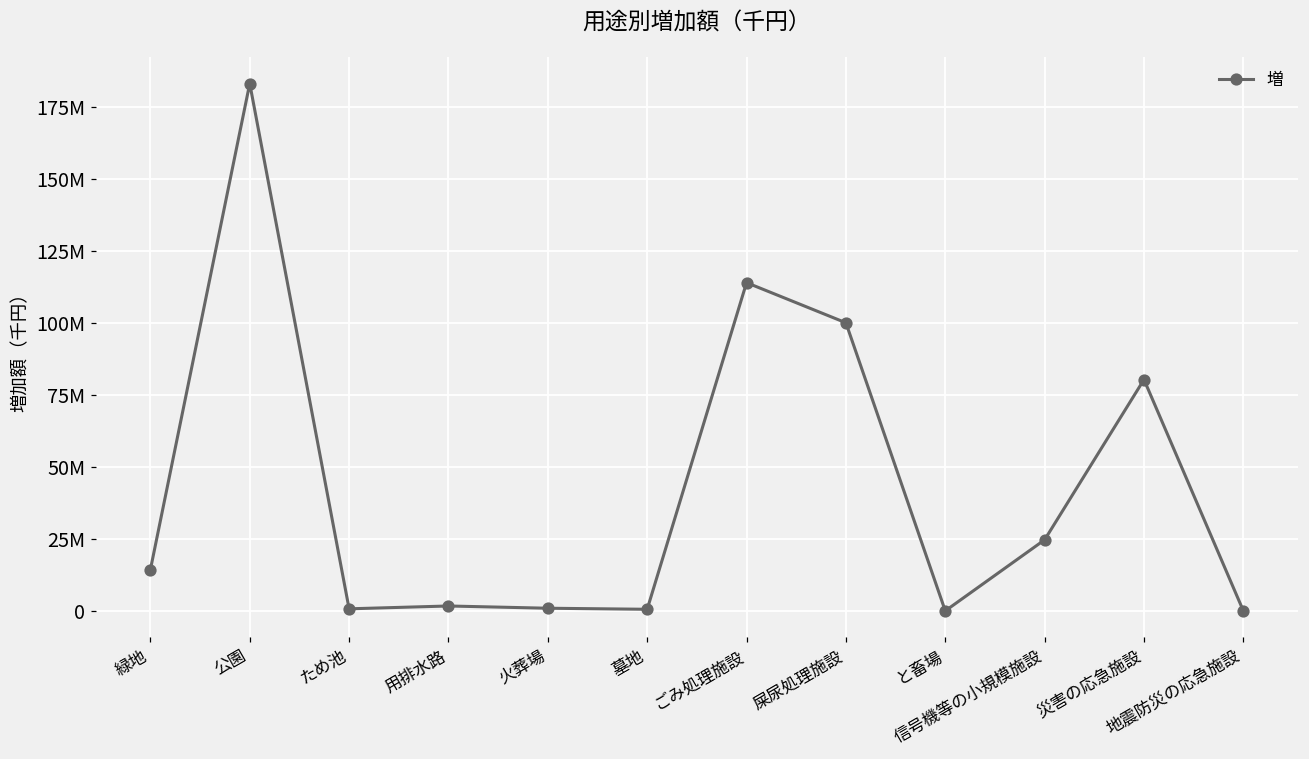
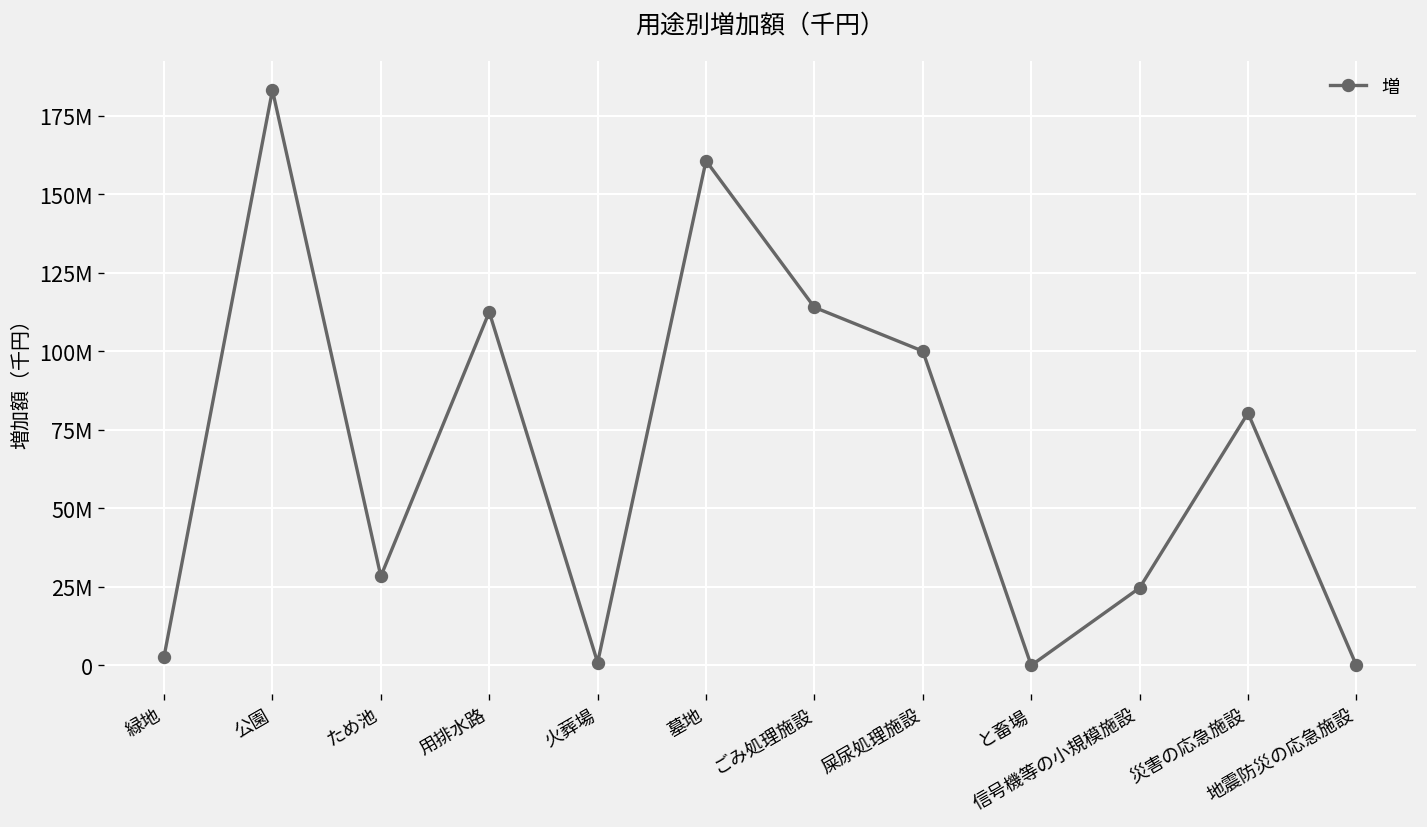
  {
-   "緑地": 14000000,
+   "緑地": 3000000,
    "公園": 183000000,
-   "ため池": 1000000,
-   "用排水路": 2000000,
+   "ため池": 28000000,
+   "用排水路": 112000000,
    "火葬場": 1000000,
-   "墓地": 1000000,
+   "墓地": 161000000,
    "ごみ処理施設": 114000000,
    "屎尿処理施設": 100000000,
    "と畜場": 0,
    "信号機等の小規模施設": 25000000,
    "災害の応急施設": 80000000,
    "地震防災の応急施設": 0
  }
